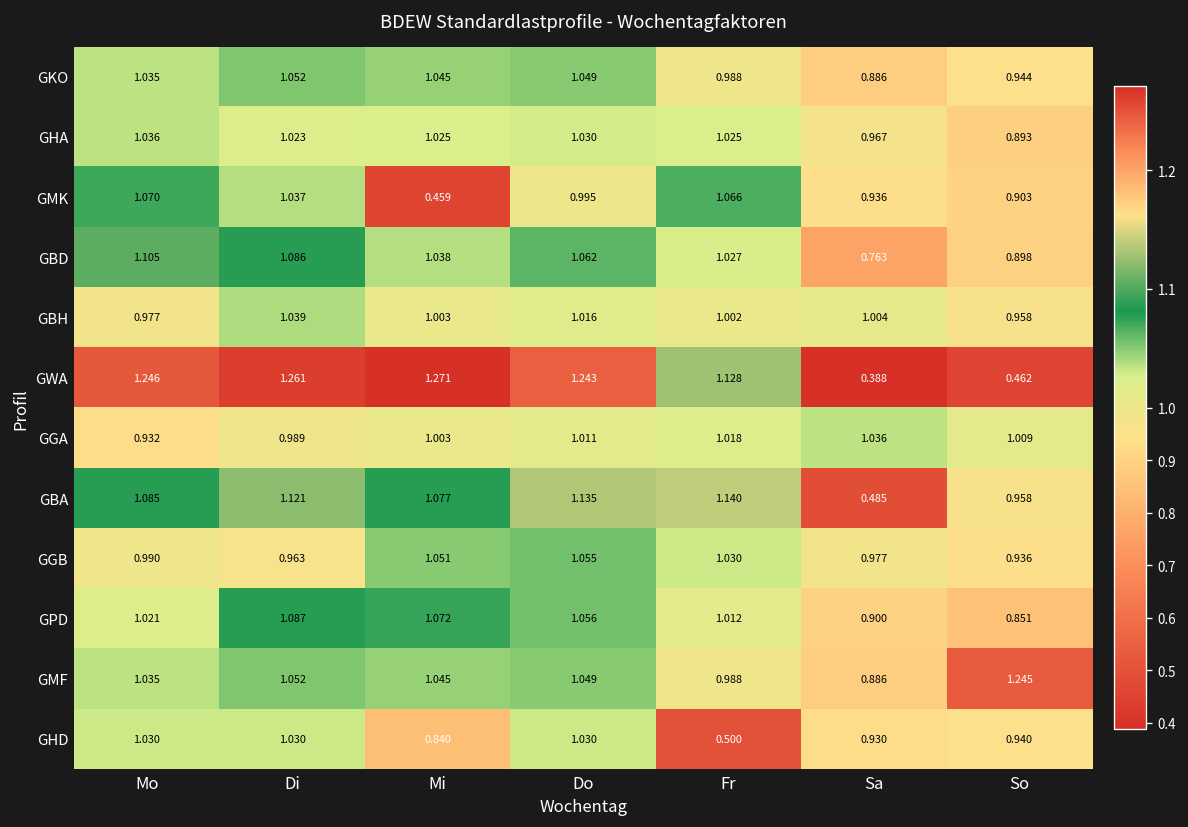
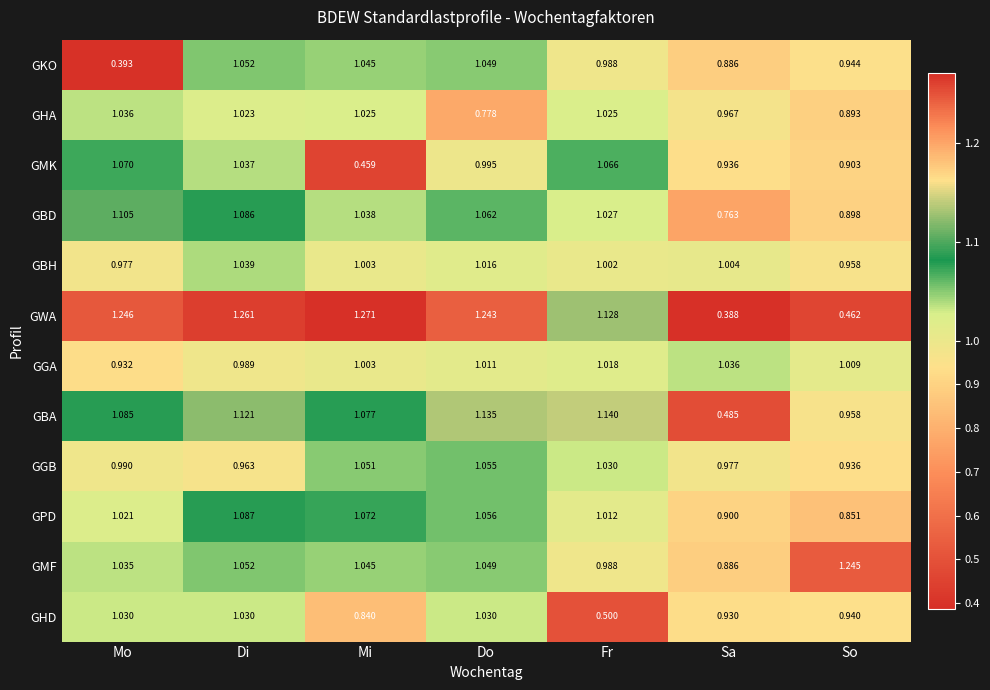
  {
    "GKO": {
-     "Mo": 1.035,
+     "Mo": 0.393,
      "Di": 1.052,
      "Mi": 1.045,
      "Do": 1.049,
      "Fr": 0.988,
      "Sa": 0.886,
      "So": 0.944
    },
    "GHA": {
      "Mo": 1.036,
      "Di": 1.023,
      "Mi": 1.025,
-     "Do": 1.030,
+     "Do": 0.778,
      "Fr": 1.025,
      "Sa": 0.967,
      "So": 0.893
    },
    "GMK": {
      "Mo": 1.070,
      "Di": 1.037,
      "Mi": 0.459,
      "Do": 0.995,
      "Fr": 1.066,
      "Sa": 0.936,
      "So": 0.903
    },
    "GBD": {
      "Mo": 1.105,
      "Di": 1.086,
      "Mi": 1.038,
      "Do": 1.062,
      "Fr": 1.027,
      "Sa": 0.763,
      "So": 0.898
    },
    "GBH": {
      "Mo": 0.977,
      "Di": 1.039,
      "Mi": 1.003,
      "Do": 1.016,
      "Fr": 1.002,
      "Sa": 1.004,
      "So": 0.958
    },
    "GWA": {
      "Mo": 1.246,
      "Di": 1.261,
      "Mi": 1.271,
      "Do": 1.243,
      "Fr": 1.128,
      "Sa": 0.388,
      "So": 0.462
    },
    "GGA": {
      "Mo": 0.932,
      "Di": 0.989,
      "Mi": 1.003,
      "Do": 1.011,
      "Fr": 1.018,
      "Sa": 1.036,
      "So": 1.009
    },
    "GBA": {
      "Mo": 1.085,
      "Di": 1.121,
      "Mi": 1.077,
      "Do": 1.135,
      "Fr": 1.140,
      "Sa": 0.485,
      "So": 0.958
    },
    "GGB": {
      "Mo": 0.990,
      "Di": 0.963,
      "Mi": 1.051,
      "Do": 1.055,
      "Fr": 1.030,
      "Sa": 0.977,
      "So": 0.936
    },
    "GPD": {
      "Mo": 1.021,
      "Di": 1.087,
      "Mi": 1.072,
      "Do": 1.056,
      "Fr": 1.012,
      "Sa": 0.900,
      "So": 0.851
    },
    "GMF": {
      "Mo": 1.035,
      "Di": 1.052,
      "Mi": 1.045,
      "Do": 1.049,
      "Fr": 0.988,
      "Sa": 0.886,
      "So": 1.245
    },
    "GHD": {
      "Mo": 1.030,
      "Di": 1.030,
      "Mi": 0.840,
      "Do": 1.030,
      "Fr": 0.500,
      "Sa": 0.930,
      "So": 0.940
    }
  }
